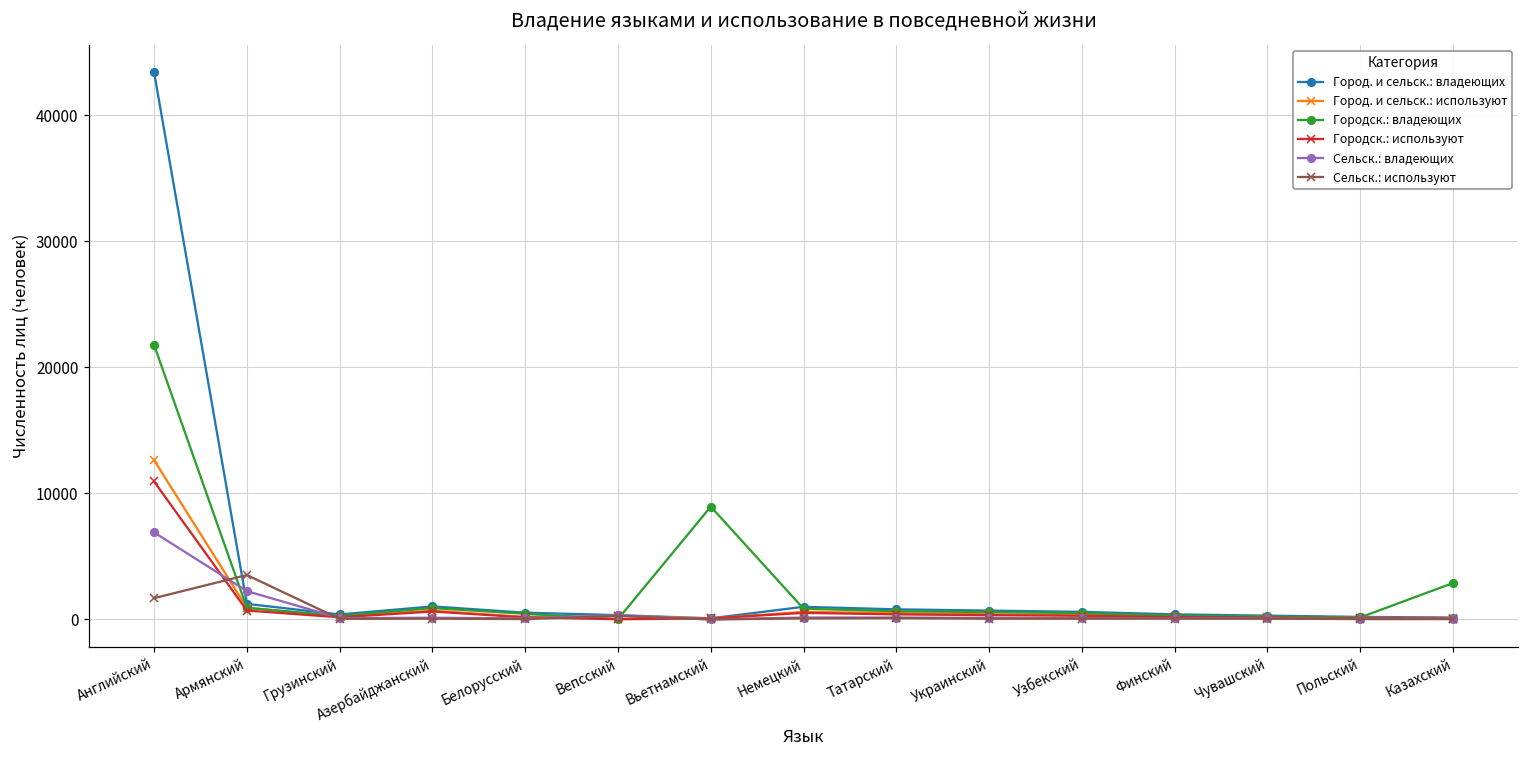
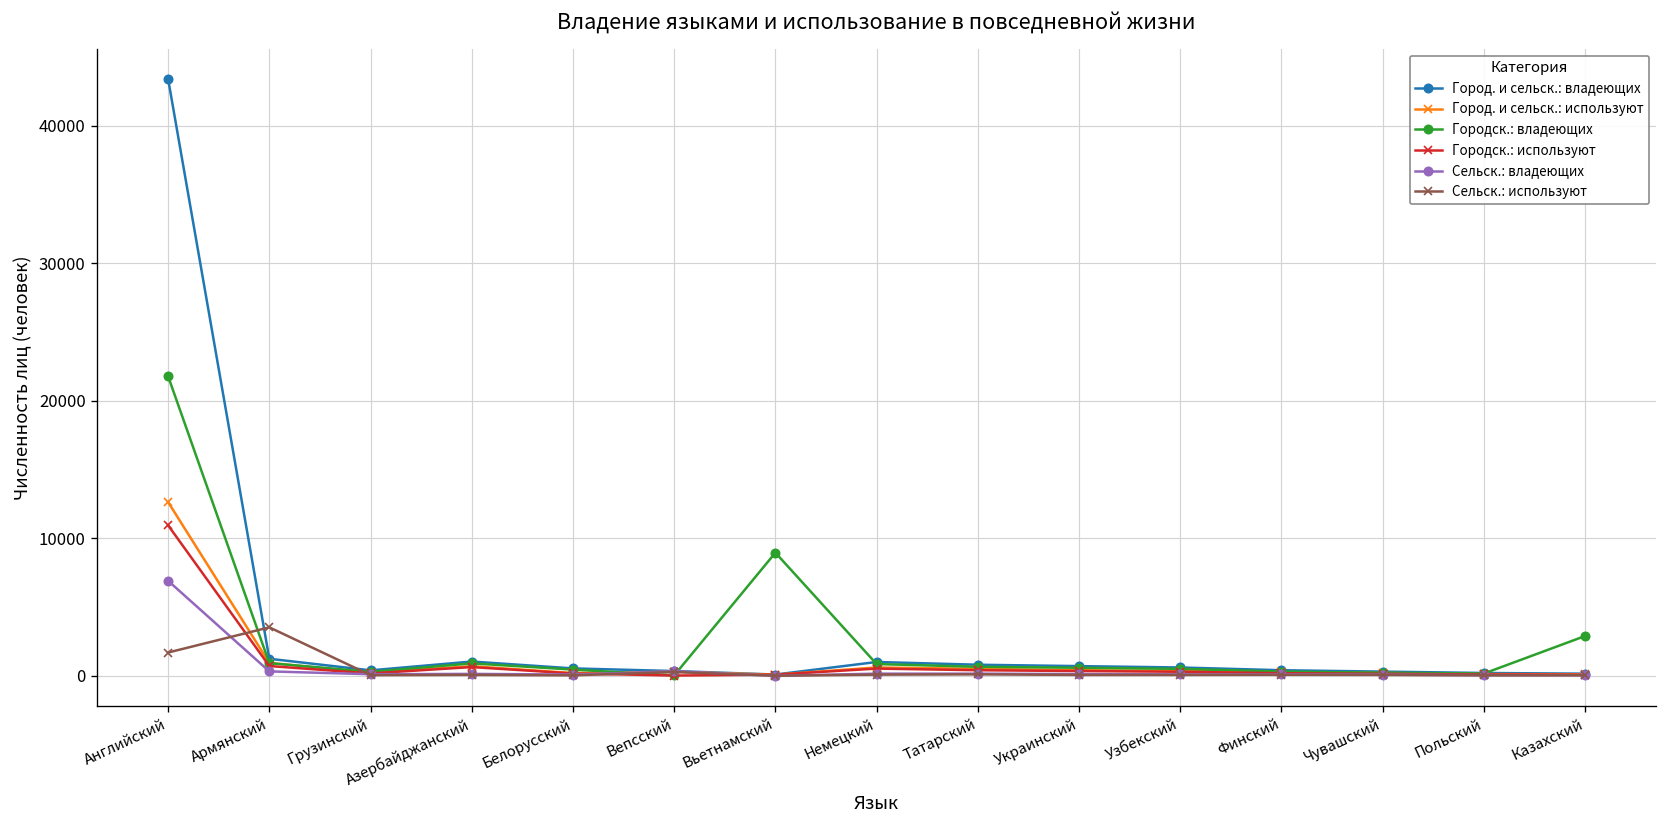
  {
    "Город. и сельск.: владеющих": {
      "Английский": 43400,
      "Армянский": 1200
    },
    "Город. и сельск.: используют": {
      "Английский": 12600
    },
    "Городск.: владеющих": {
      "Английский": 21800,
      "Вьетнамский": 9000,
      "Казахский": 2900
    },
    "Городск.: используют": {
      "Английский": 10900
    },
    "Сельск.: владеющих": {
      "Английский": 6900,
-     "Армянский": 2200
+     "Армянский": 300
    },
    "Сельск.: используют": {
      "Английский": 1700,
      "Армянский": 3500
    }
  }
